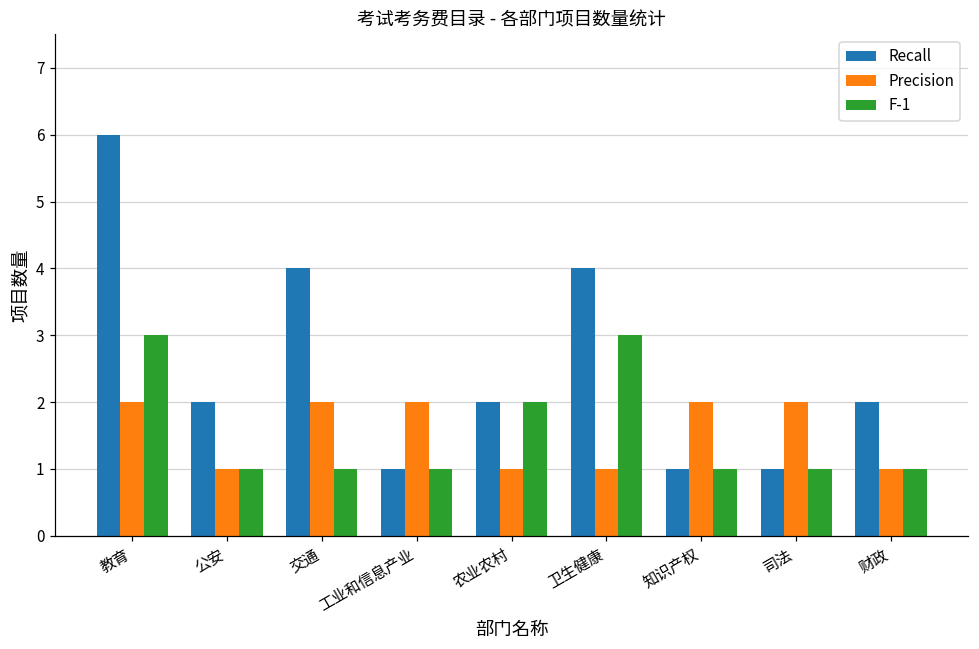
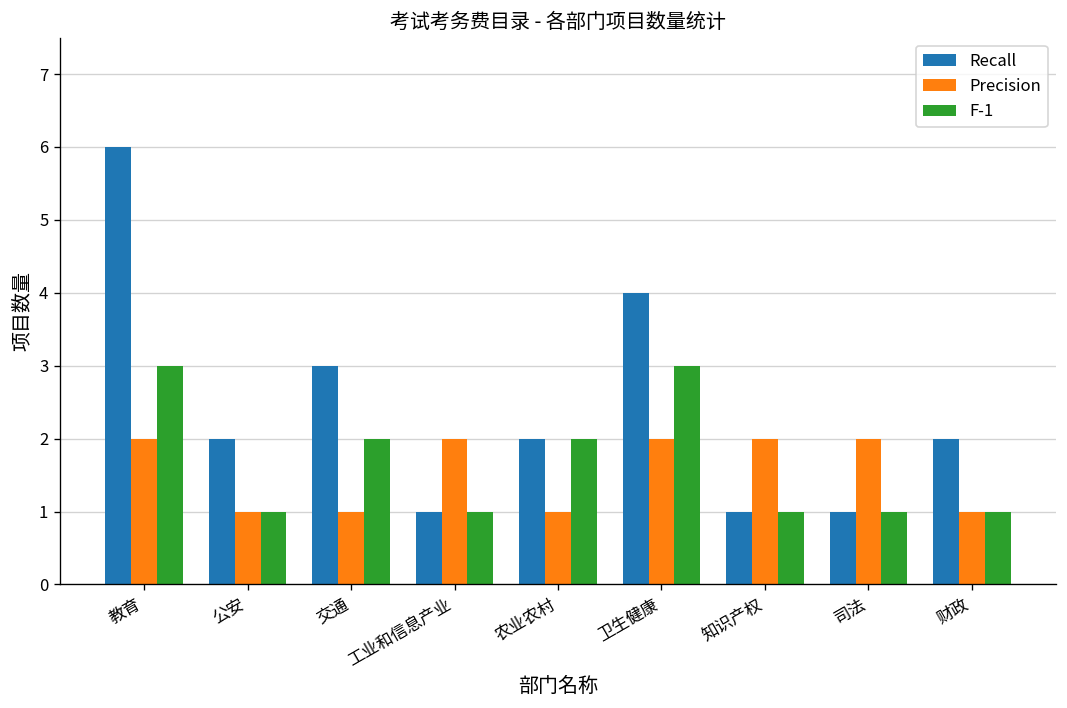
  {
    "Recall": {
      "教育": 6,
      "公安": 2,
-     "交通": 4,
+     "交通": 3,
      "工业和信息产业": 1,
      "农业农村": 2,
      "卫生健康": 4,
      "知识产权": 1,
      "司法": 1,
      "财政": 2
    },
    "Precision": {
      "教育": 2,
      "公安": 1,
-     "交通": 2,
+     "交通": 1,
      "工业和信息产业": 2,
      "农业农村": 1,
-     "卫生健康": 1,
+     "卫生健康": 2,
      "知识产权": 2,
      "司法": 2,
      "财政": 1
    },
    "F-1": {
      "教育": 3,
      "公安": 1,
-     "交通": 1,
+     "交通": 2,
      "工业和信息产业": 1,
      "农业农村": 2,
      "卫生健康": 3,
      "知识产权": 1,
      "司法": 1,
      "财政": 1
    }
  }
